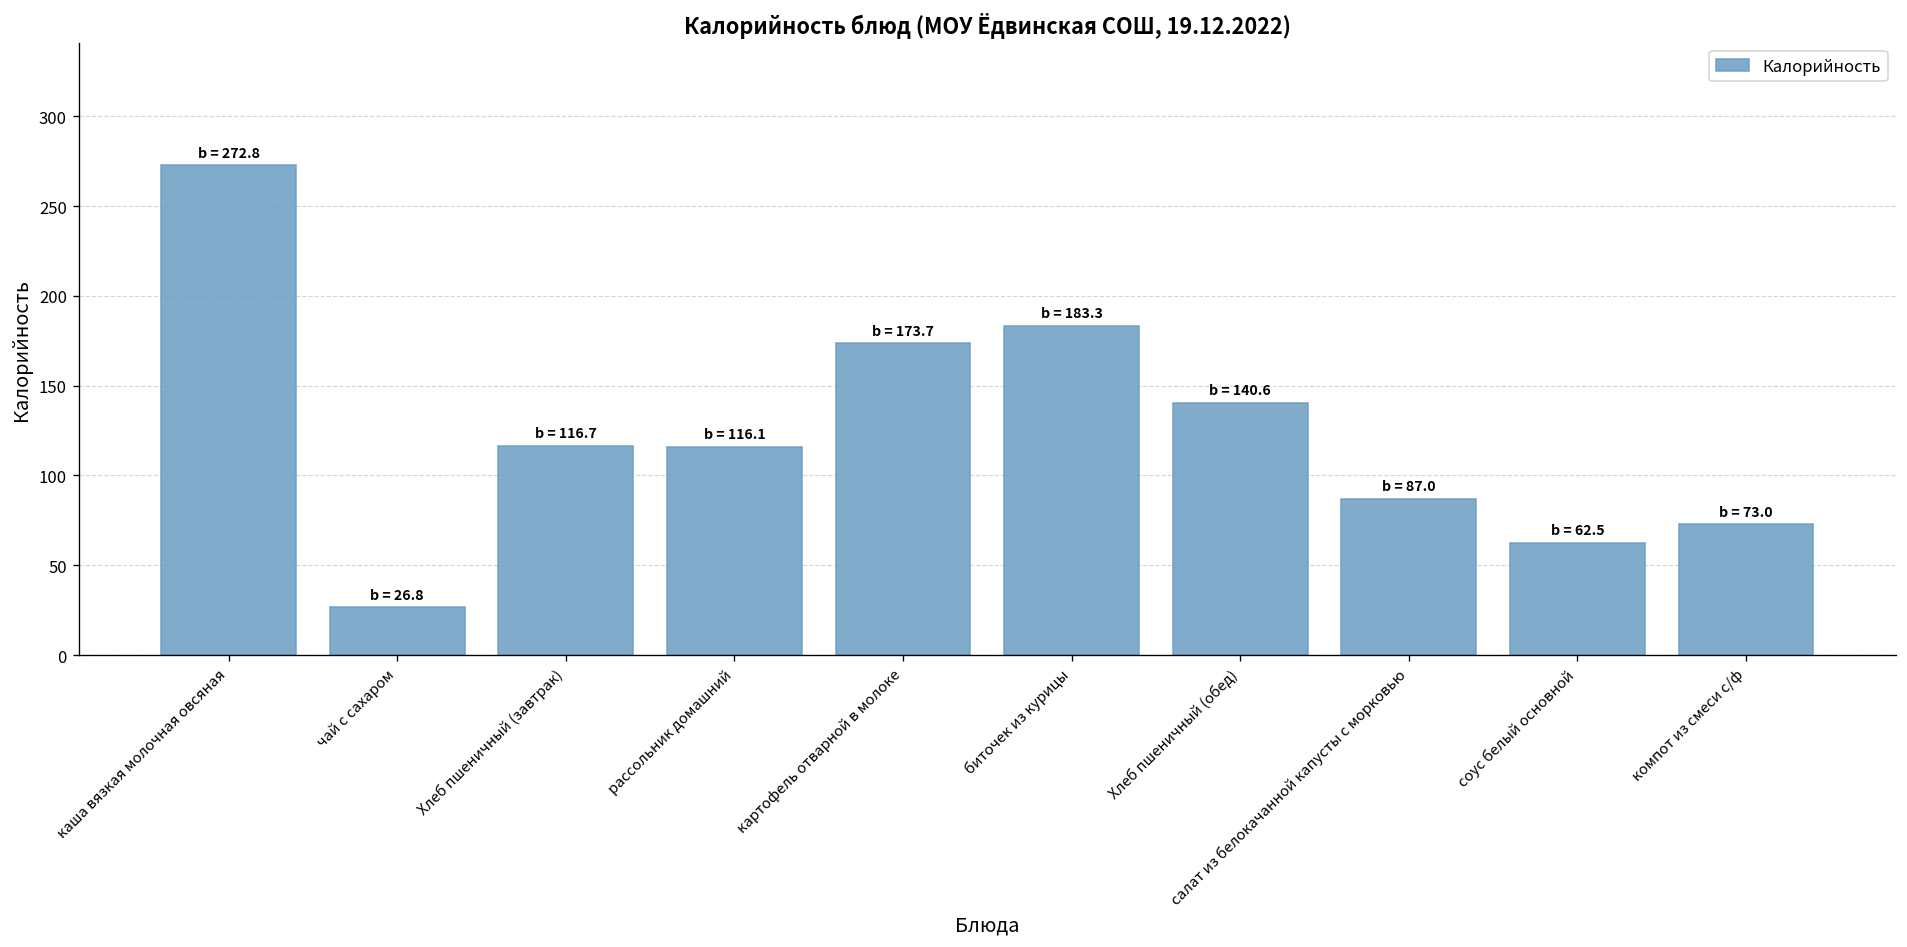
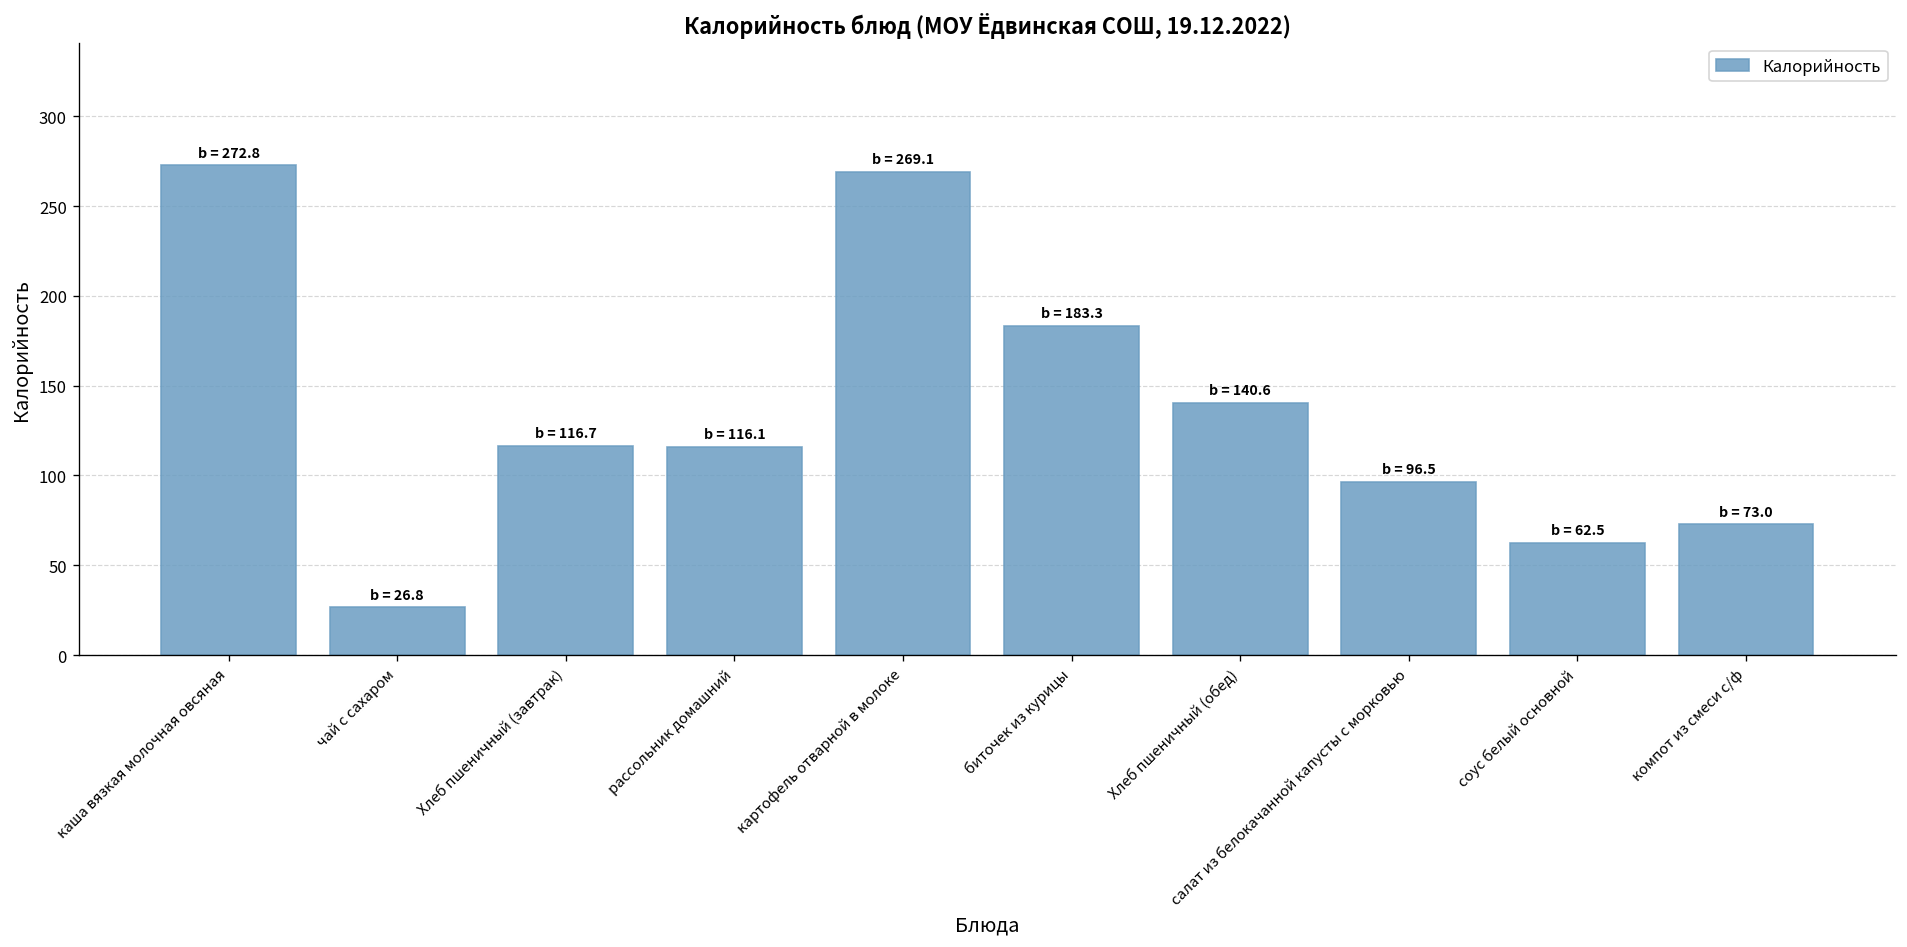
  {
    "каша вязкая молочная овсяная": 272.8,
    "чай с сахаром": 26.8,
    "Хлеб пшеничный (завтрак)": 116.7,
    "рассольник домашний": 116.1,
-   "картофель отварной в молоке": 173.7,
+   "картофель отварной в молоке": 269.1,
    "биточек из курицы": 183.3,
    "Хлеб пшеничный (обед)": 140.6,
-   "салат из белокачанной капусты с морковью": 87.0,
+   "салат из белокачанной капусты с морковью": 96.5,
    "соус белый основной": 62.5,
    "компот из смеси с/ф": 73.0
  }
